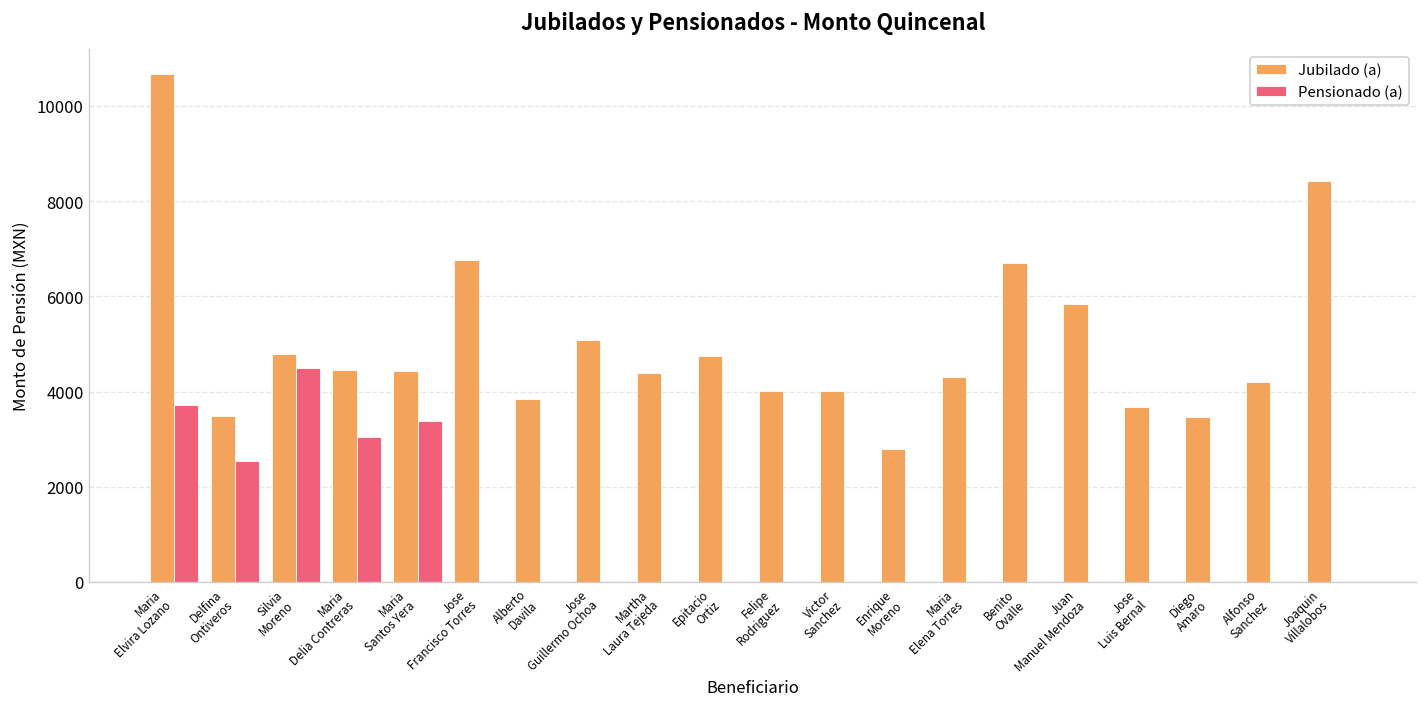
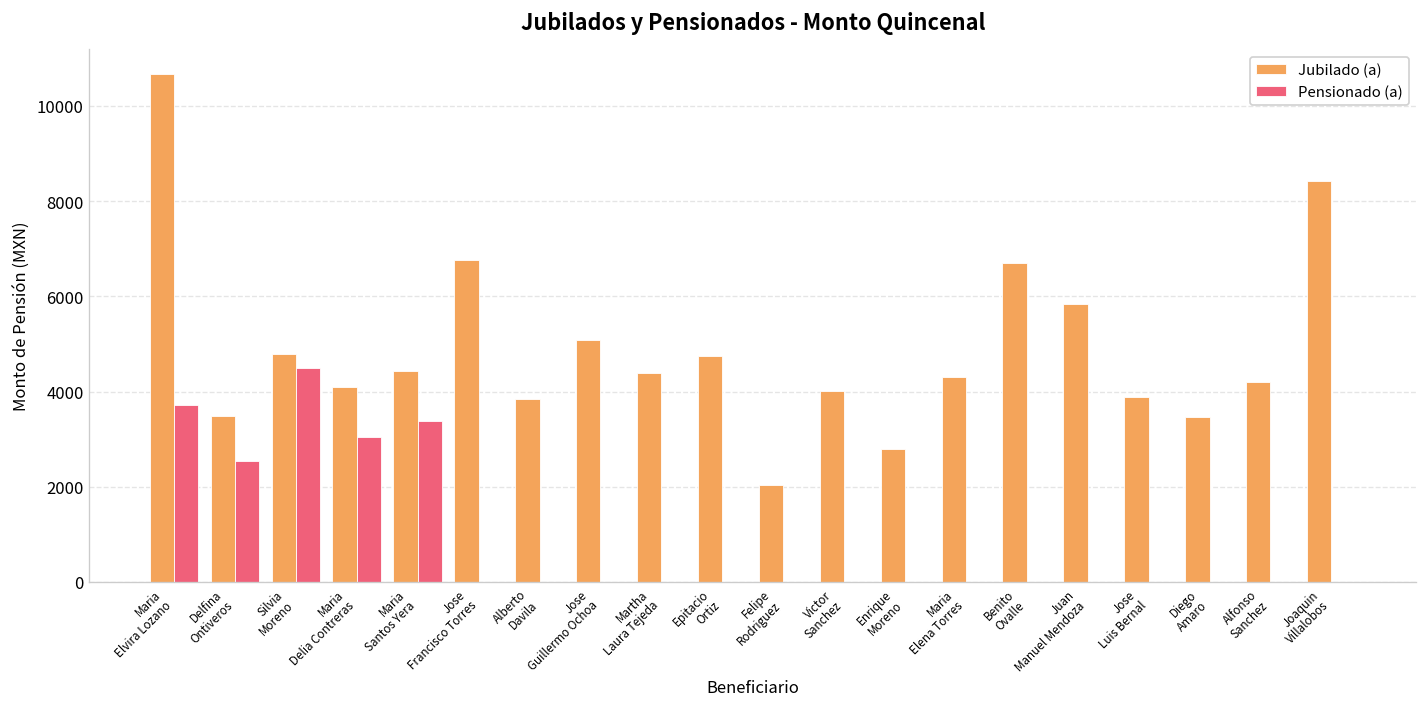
  {
    "Jubilado (a)": {
      "Maria Elvira Lozano": 10700,
      "Delfina Ontiveros": 3500,
      "Silvia Moreno": 4800,
-     "Maria Delia Contreras": 4400,
+     "Maria Delia Contreras": 4100,
      "Maria Santos Yera": 4400,
      "Jose Francisco Torres": 6800,
      "Alberto Davila": 3800,
      "Jose Guillermo Ochoa": 5100,
      "Martha Laura Tejeda": 4400,
      "Epitacio Ortiz": 4700,
-     "Felipe Rodriguez": 4000,
+     "Felipe Rodriguez": 2000,
      "Victor Sanchez": 4000,
      "Enrique Moreno": 2800,
      "Maria Elena Torres": 4300,
      "Benito Ovalle": 6700,
      "Juan Manuel Mendoza": 5800,
-     "Jose Luis Bernal": 3700,
+     "Jose Luis Bernal": 3900,
      "Diego Amaro": 3500,
      "Alfonso Sanchez": 4200,
      "Joaquin Villalobos": 8400
    },
    "Pensionado (a)": {
      "Maria Elvira Lozano": 3700,
      "Delfina Ontiveros": 2500,
      "Silvia Moreno": 4500,
      "Maria Delia Contreras": 3000,
      "Maria Santos Yera": 3400,
      "Jose Francisco Torres": 0,
      "Alberto Davila": 0,
      "Jose Guillermo Ochoa": 0,
      "Martha Laura Tejeda": 0,
      "Epitacio Ortiz": 0,
      "Felipe Rodriguez": 0,
      "Victor Sanchez": 0,
      "Enrique Moreno": 0,
      "Maria Elena Torres": 0,
      "Benito Ovalle": 0,
      "Juan Manuel Mendoza": 0,
      "Jose Luis Bernal": 0,
      "Diego Amaro": 0,
      "Alfonso Sanchez": 0,
      "Joaquin Villalobos": 0
    }
  }
